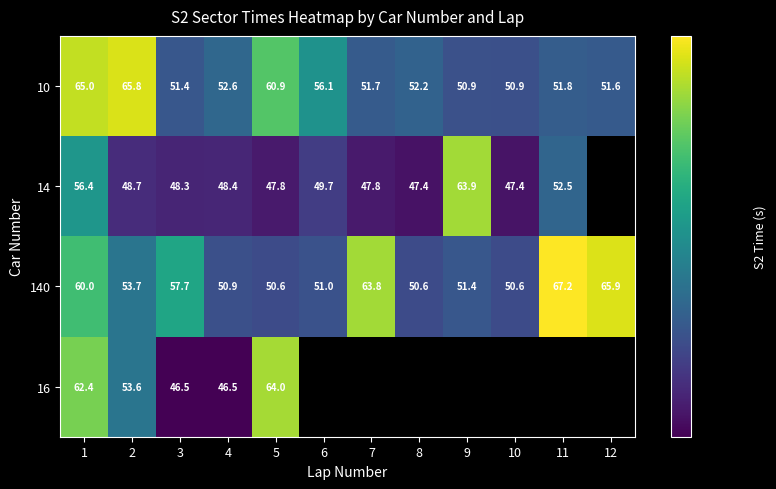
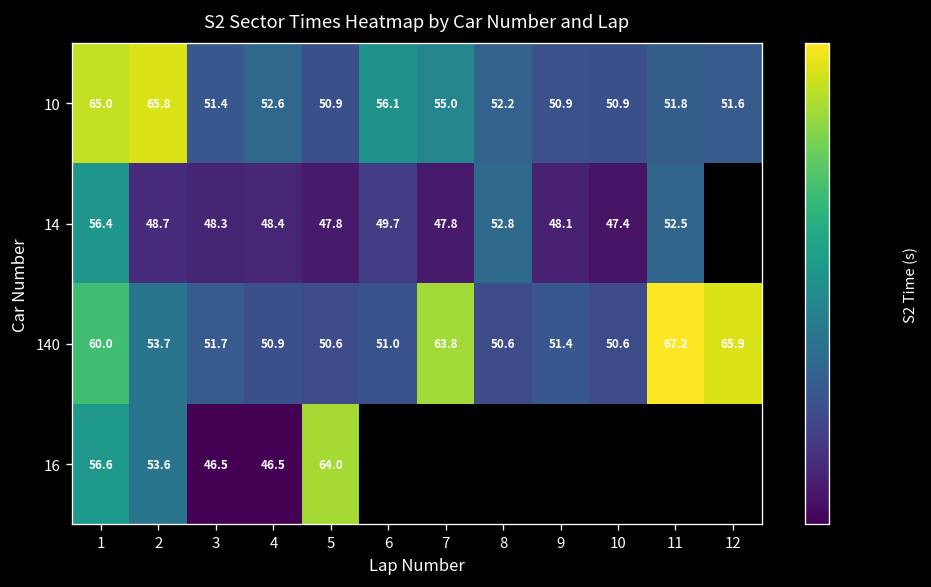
  {
    "10": {
      "1": 65.0,
      "2": 65.8,
      "3": 51.4,
      "4": 52.6,
-     "5": 60.9,
+     "5": 50.9,
      "6": 56.1,
-     "7": 51.7,
+     "7": 55.0,
      "8": 52.2,
      "9": 50.9,
      "10": 50.9,
      "11": 51.8,
      "12": 51.6
    },
    "14": {
      "1": 56.4,
      "2": 48.7,
      "3": 48.3,
      "4": 48.4,
      "5": 47.8,
      "6": 49.7,
      "7": 47.8,
-     "8": 47.4,
-     "9": 63.9,
+     "8": 52.8,
+     "9": 48.1,
      "10": 47.4,
      "11": 52.5
    },
    "140": {
      "1": 60.0,
      "2": 53.7,
-     "3": 57.7,
+     "3": 51.7,
      "4": 50.9,
      "5": 50.6,
      "6": 51.0,
      "7": 63.8,
      "8": 50.6,
      "9": 51.4,
      "10": 50.6,
      "11": 67.2,
      "12": 65.9
    },
    "16": {
-     "1": 62.4,
+     "1": 56.6,
      "2": 53.6,
      "3": 46.5,
      "4": 46.5,
      "5": 64.0
    }
  }
